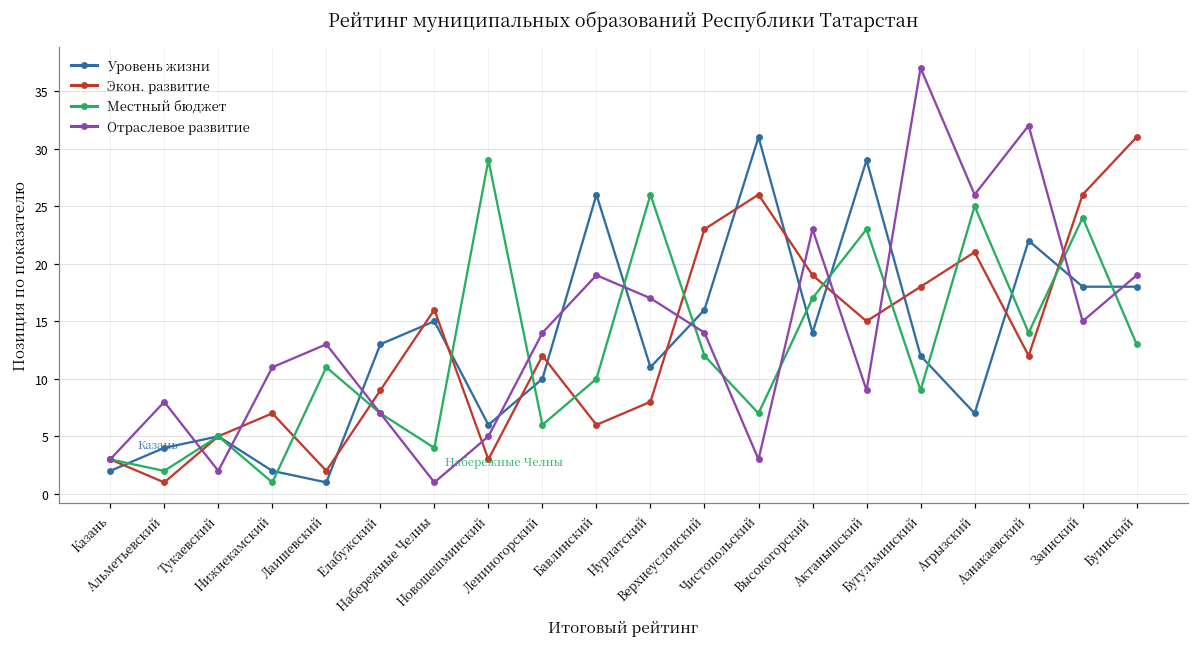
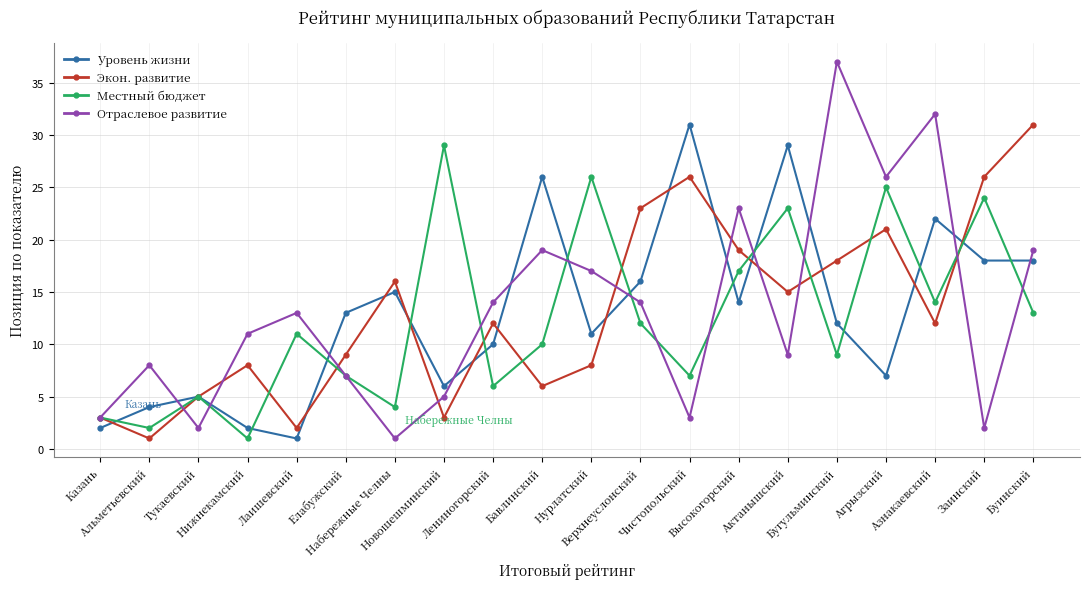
  {
    "Уровень жизни": {
      "Казань": 2,
      "Альметьевский": 4,
      "Нижнекамский": 2,
      "Лаишевский": 1,
      "Елабужский": 13,
      "Набережные Челны": 15,
      "Новошешминский": 6,
      "Лениногорский": 10,
      "Бавлинский": 26,
      "Нурлатский": 11,
      "Верхнеуслонский": 16,
      "Чистопольский": 31,
      "Высокогорский": 14,
      "Актанышский": 29,
      "Бугульминский": 12,
      "Агрызский": 7,
      "Азнакаевский": 22,
      "Заинский": 18,
      "Буинский": 18
    },
    "Экон. развитие": {
      "Альметьевский": 1,
-     "Нижнекамский": 7,
+     "Нижнекамский": 8,
      "Лаишевский": 2,
      "Елабужский": 9,
      "Набережные Челны": 16,
      "Новошешминский": 3,
      "Лениногорский": 12,
      "Бавлинский": 6,
      "Нурлатский": 8,
      "Верхнеуслонский": 23,
      "Чистопольский": 26,
      "Высокогорский": 19,
      "Актанышский": 15,
      "Бугульминский": 18,
      "Агрызский": 21,
      "Азнакаевский": 12,
      "Заинский": 26,
      "Буинский": 31
    },
    "Местный бюджет": {
      "Альметьевский": 2,
      "Нижнекамский": 1,
      "Лаишевский": 11,
      "Набережные Челны": 4,
      "Новошешминский": 29,
      "Лениногорский": 6,
      "Бавлинский": 10,
      "Нурлатский": 26,
      "Верхнеуслонский": 12,
      "Чистопольский": 7,
      "Высокогорский": 17,
      "Актанышский": 23,
      "Бугульминский": 9,
      "Агрызский": 25,
      "Азнакаевский": 14,
      "Заинский": 24,
      "Буинский": 13
    },
    "Отраслевое развитие": {
      "Альметьевский": 8,
      "Тукаевский": 2,
      "Нижнекамский": 11,
      "Лаишевский": 13,
      "Набережные Челны": 1,
      "Новошешминский": 5,
      "Лениногорский": 14,
      "Бавлинский": 19,
      "Нурлатский": 17,
      "Верхнеуслонский": 14,
      "Чистопольский": 3,
      "Высокогорский": 23,
      "Актанышский": 9,
      "Бугульминский": 37,
      "Агрызский": 26,
      "Азнакаевский": 32,
-     "Заинский": 15,
+     "Заинский": 2,
      "Буинский": 19
    }
  }
